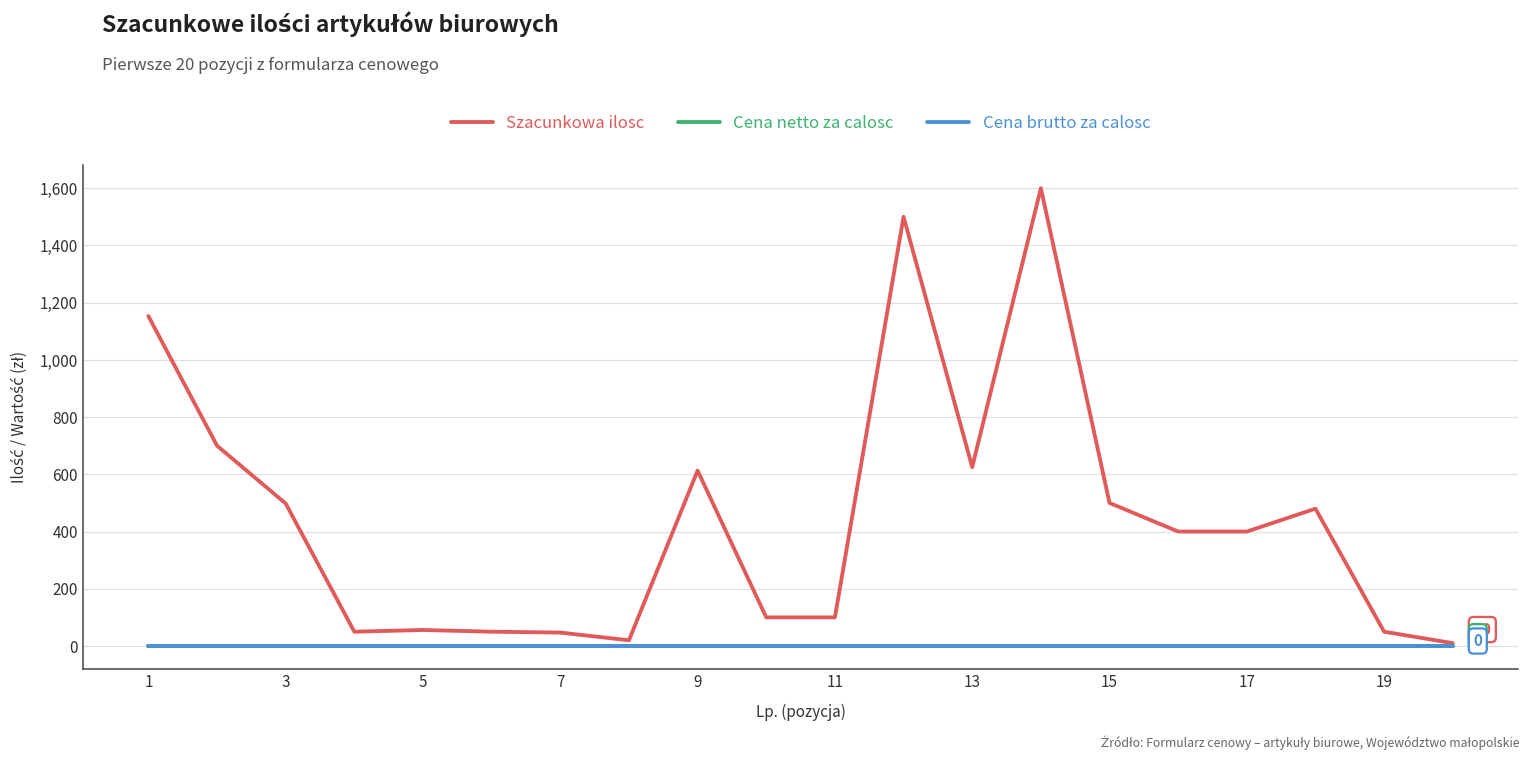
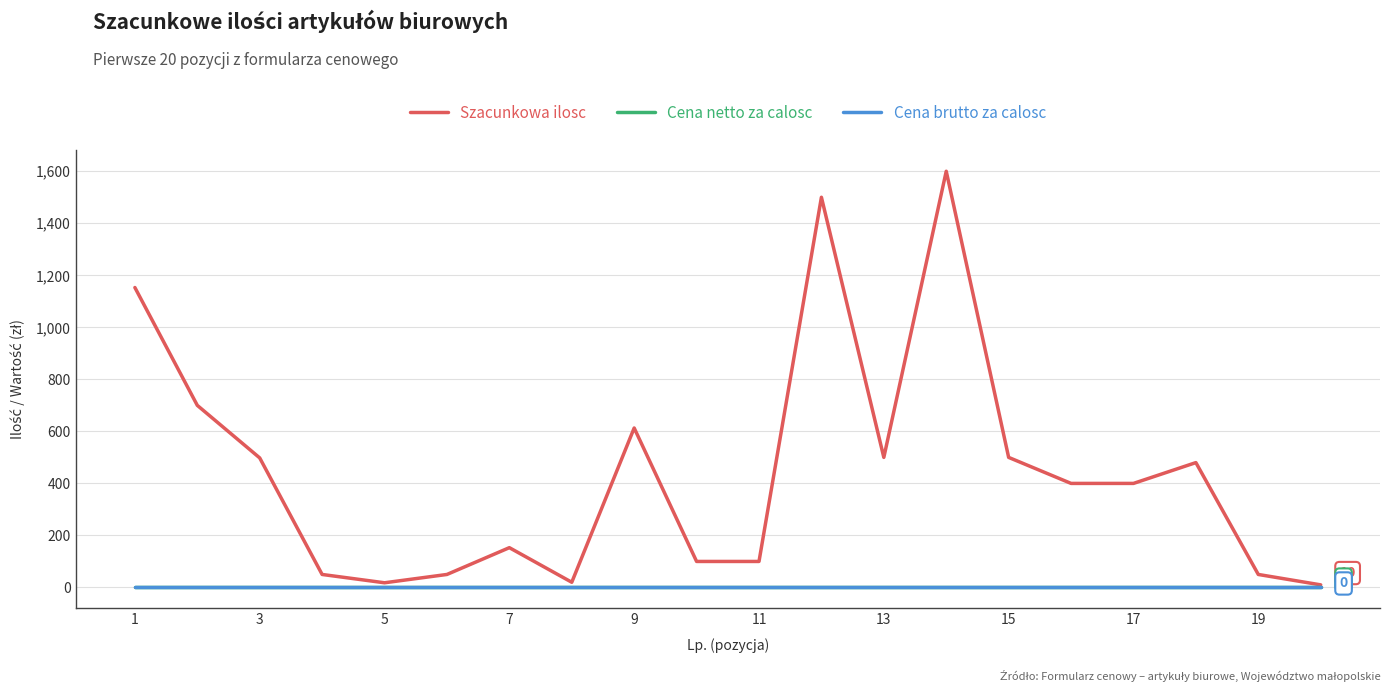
  {
    "Szacunkowa ilosc": {
      "1": "1,150",
      "3": "500",
-     "5": "60",
-     "7": "50",
+     "5": "20",
+     "7": "150",
      "9": "610",
      "11": "100",
-     "13": "630",
+     "13": "500",
      "15": "500",
      "17": "400",
      "19": "50"
    },
    "Cena brutto za calosc": {
      "1": "0",
      "3": "0",
      "5": "0",
      "7": "0",
      "9": "0",
      "11": "0",
      "13": "0",
      "15": "0",
      "17": "0",
      "19": "0"
    }
  }
